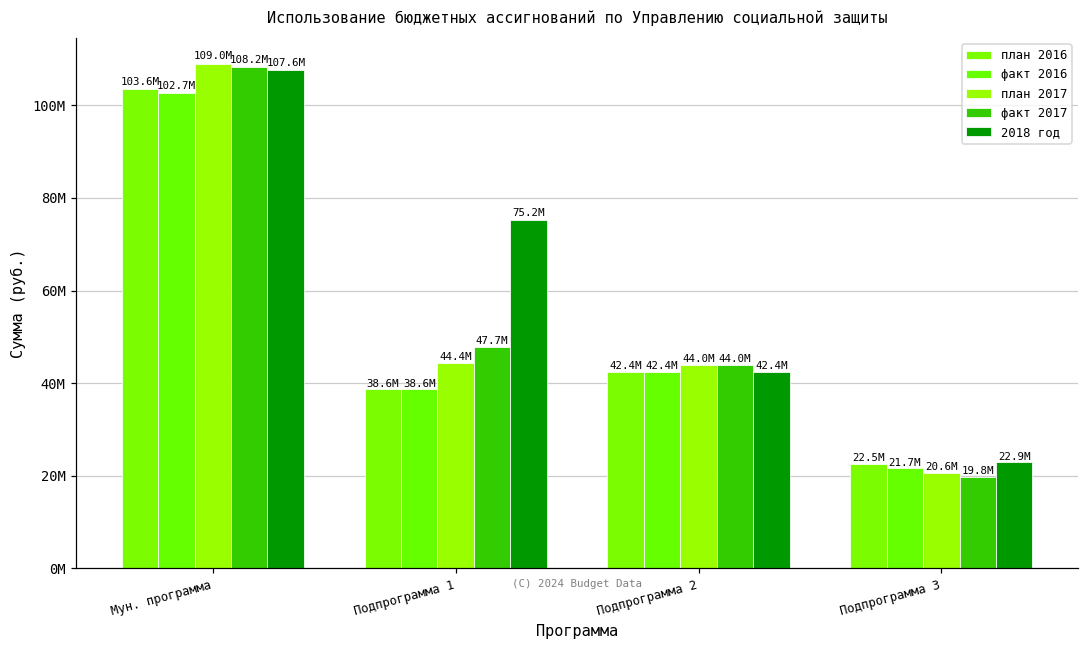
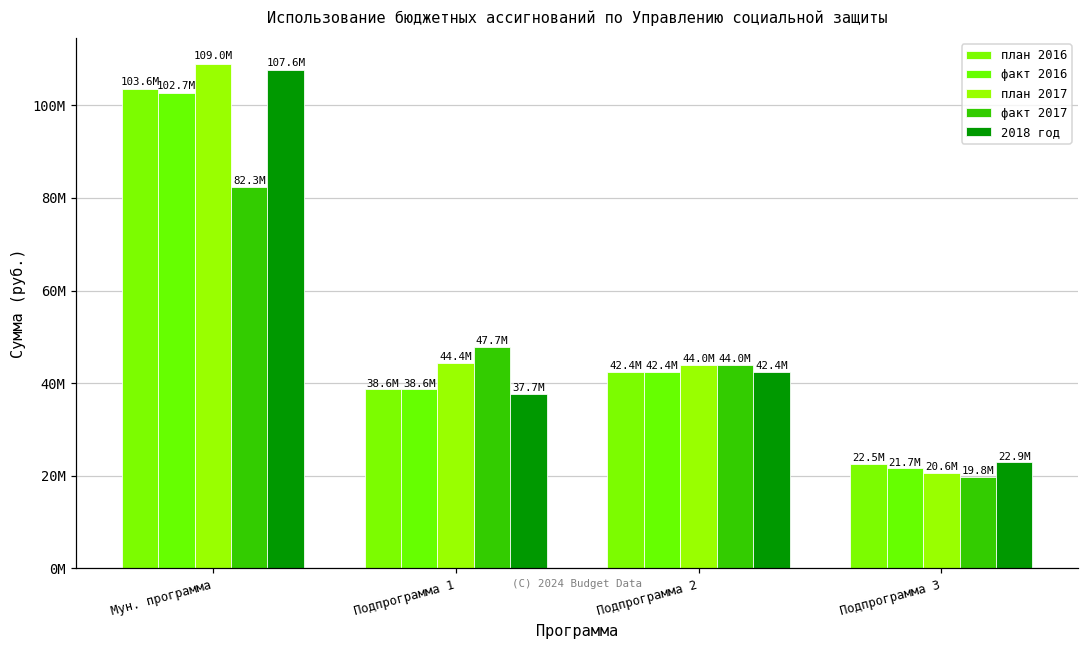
  {
    "факт 2017": {
-     "Мун. программа": "108.2M",
+     "Мун. программа": "82.3M",
      "Подпрограмма 1": "47.7M",
      "Подпрограмма 2": "44.0M",
      "Подпрограмма 3": "19.8M"
    },
    "2018 год": {
      "Мун. программа": "107.6M",
-     "Подпрограмма 1": "75.2M",
+     "Подпрограмма 1": "37.7M",
      "Подпрограмма 2": "42.4M",
      "Подпрограмма 3": "22.9M"
    }
  }
